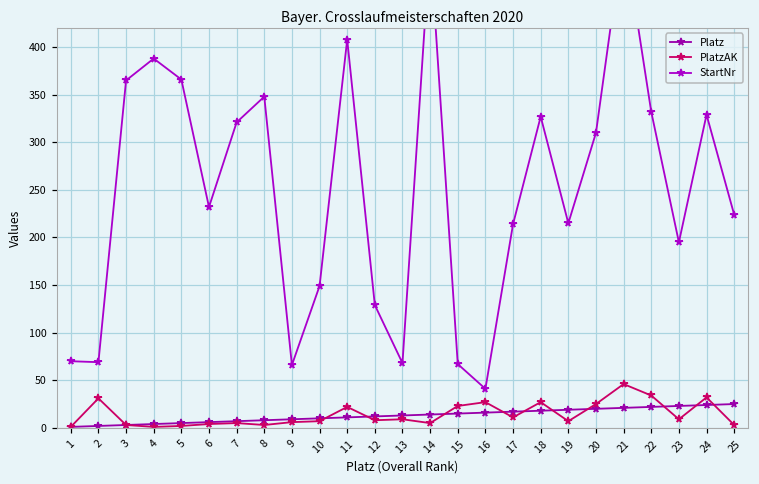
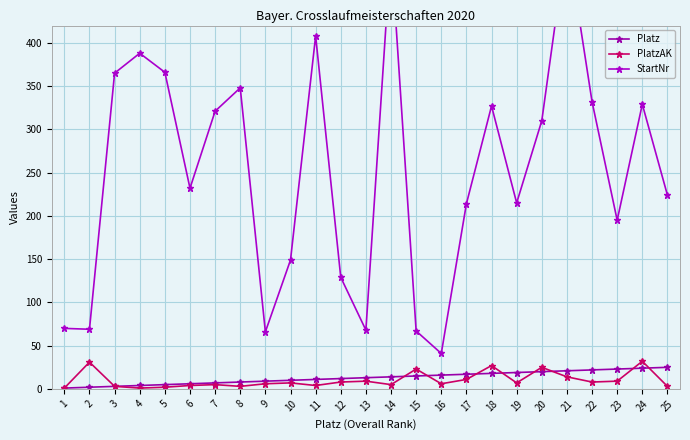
  {
    "PlatzAK": {
      "2": 30,
      "4": 0,
      "5": 0,
      "8": 0,
      "9": 10,
      "10": 10,
-     "11": 20,
+     "11": 0,
      "12": 10,
      "13": 10,
      "14": 10,
      "15": 20,
-     "16": 30,
+     "16": 10,
      "17": 10,
      "18": 30,
      "19": 10,
      "20": 30,
-     "21": 50,
-     "22": 30,
+     "21": 10,
+     "22": 10,
      "23": 10,
      "24": 30,
      "25": 0
    }
  }
